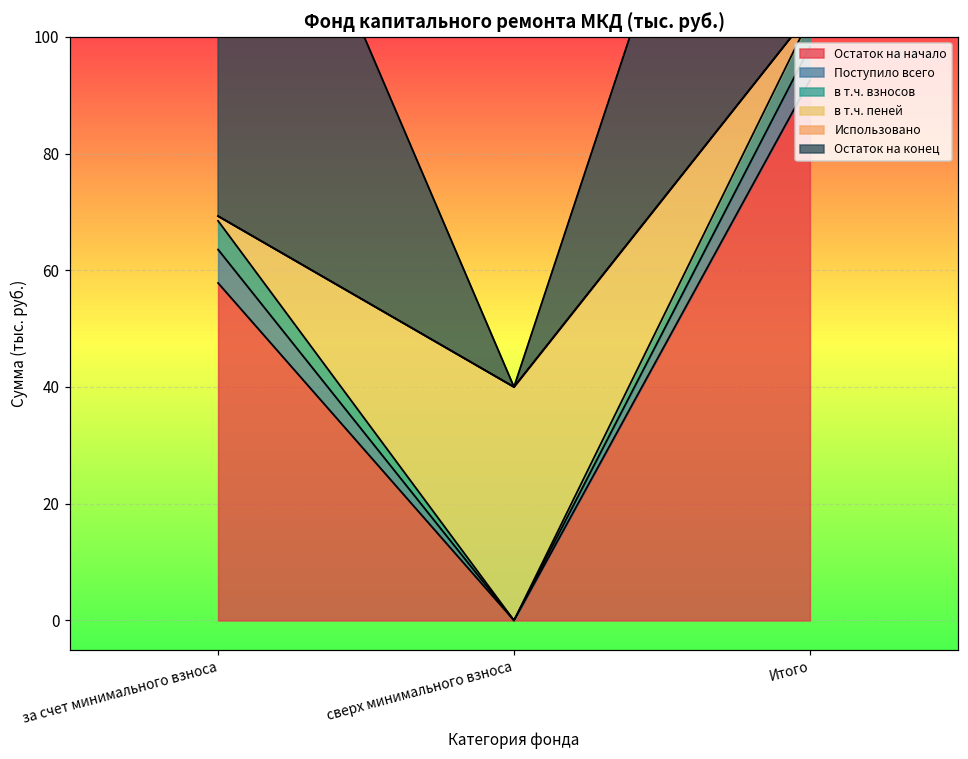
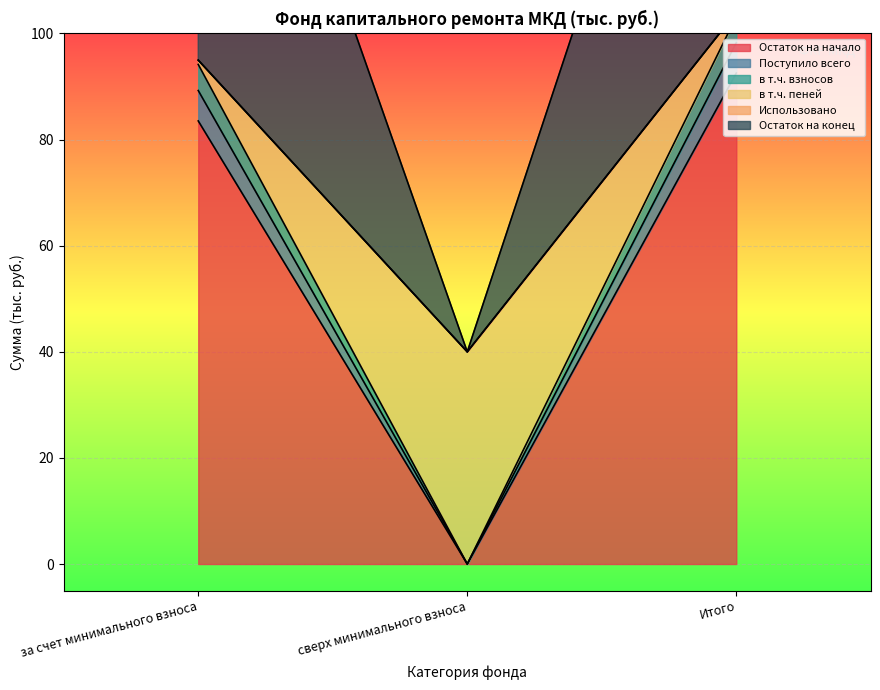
  {
    "Остаток на начало": {
-     "за счет минимального взноса": 58
+     "за счет минимального взноса": 84
    }
  }
